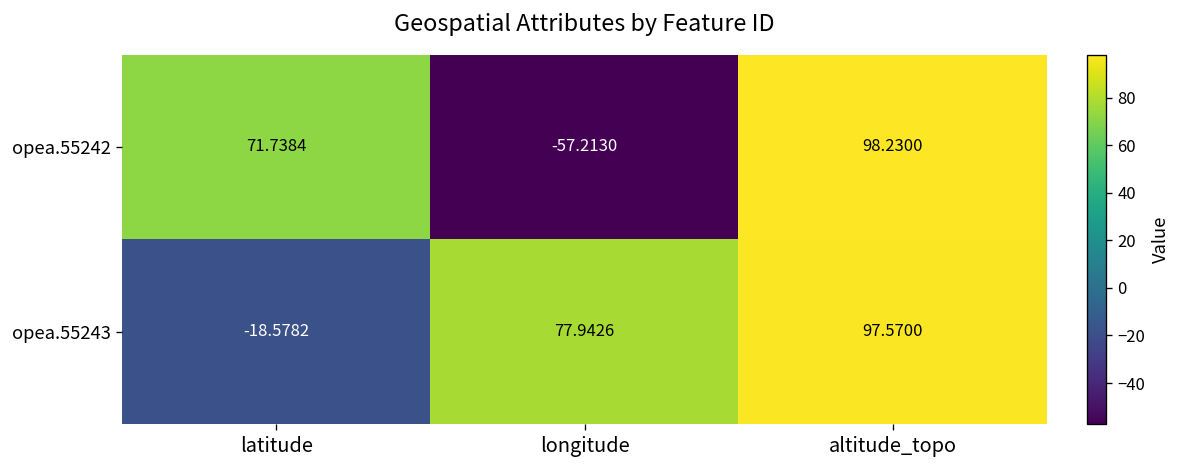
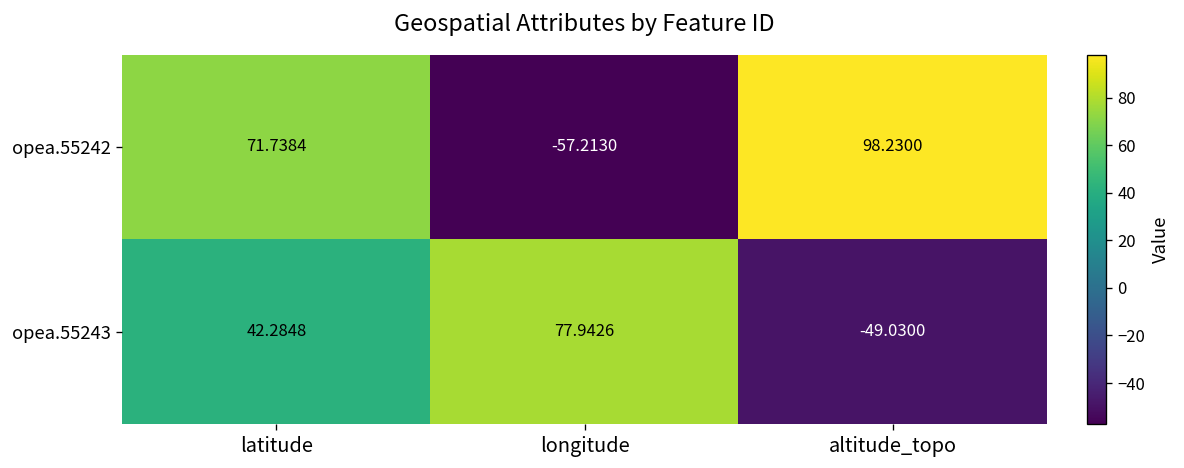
  {
    "opea.55242": {
      "latitude": 71.7384,
      "longitude": -57.2130,
      "altitude_topo": 98.2300
    },
    "opea.55243": {
-     "latitude": -18.5782,
+     "latitude": 42.2848,
      "longitude": 77.9426,
-     "altitude_topo": 97.5700
+     "altitude_topo": -49.0300
    }
  }
